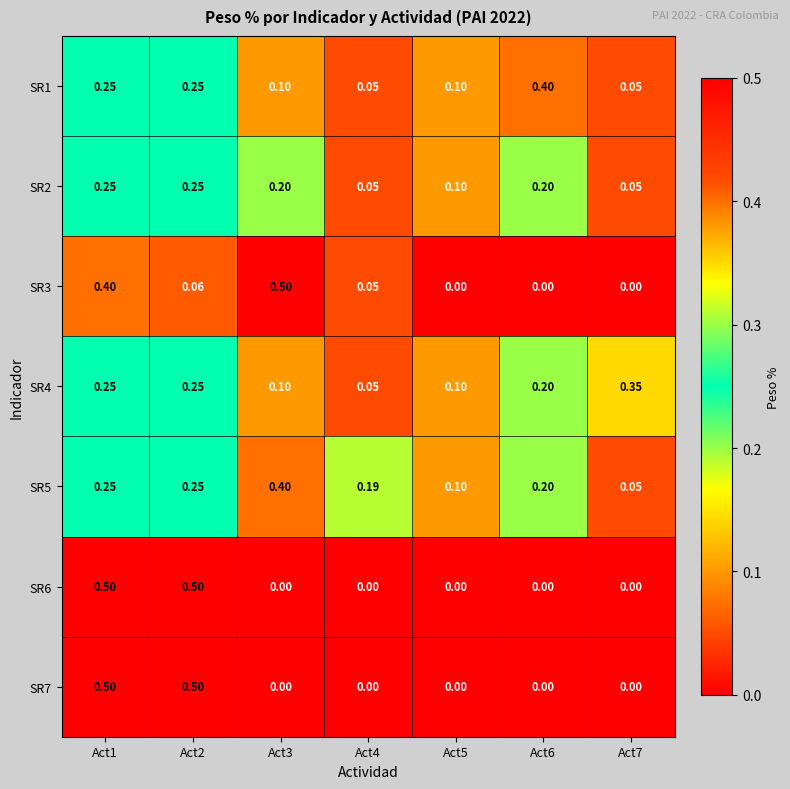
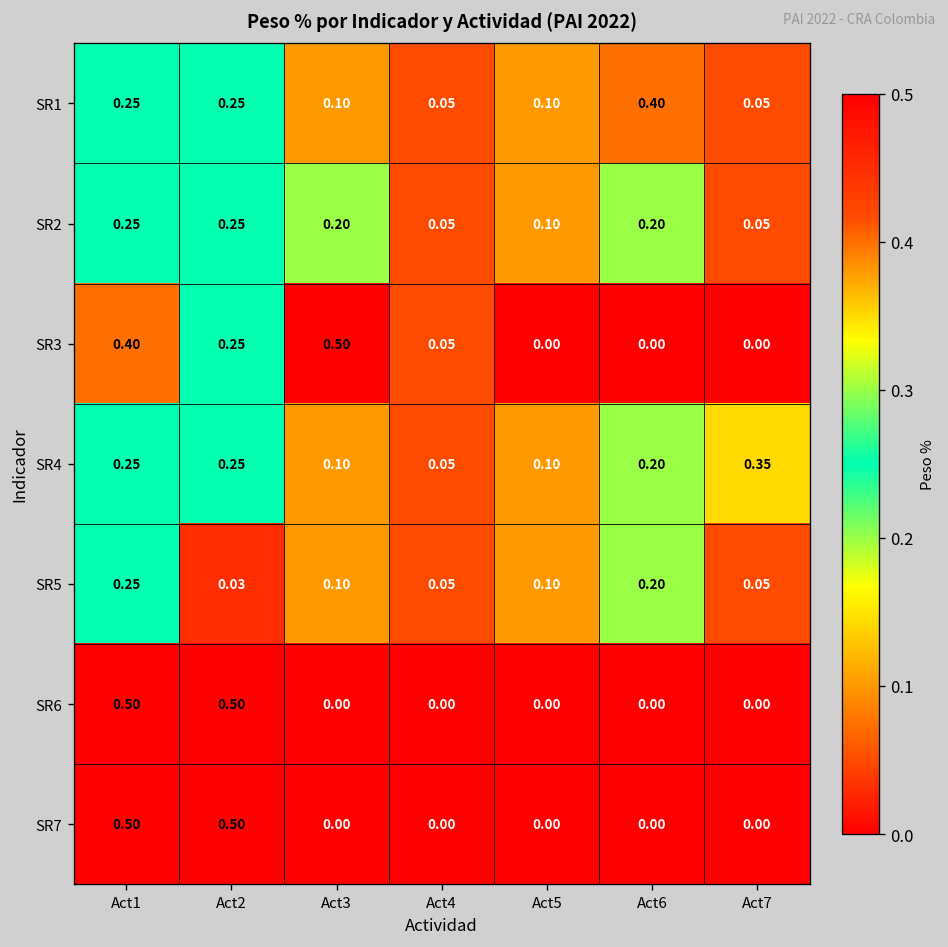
  {
    "SR1": {
      "Act1": 0.25,
      "Act2": 0.25,
      "Act3": 0.10,
      "Act4": 0.05,
      "Act5": 0.10,
      "Act6": 0.40,
      "Act7": 0.05
    },
    "SR2": {
      "Act1": 0.25,
      "Act2": 0.25,
      "Act3": 0.20,
      "Act4": 0.05,
      "Act5": 0.10,
      "Act6": 0.20,
      "Act7": 0.05
    },
    "SR3": {
      "Act1": 0.40,
-     "Act2": 0.06,
+     "Act2": 0.25,
      "Act3": 0.50,
      "Act4": 0.05,
      "Act5": 0.00,
      "Act6": 0.00,
      "Act7": 0.00
    },
    "SR4": {
      "Act1": 0.25,
      "Act2": 0.25,
      "Act3": 0.10,
      "Act4": 0.05,
      "Act5": 0.10,
      "Act6": 0.20,
      "Act7": 0.35
    },
    "SR5": {
      "Act1": 0.25,
-     "Act2": 0.25,
-     "Act3": 0.40,
-     "Act4": 0.19,
+     "Act2": 0.03,
+     "Act3": 0.10,
+     "Act4": 0.05,
      "Act5": 0.10,
      "Act6": 0.20,
      "Act7": 0.05
    },
    "SR6": {
      "Act1": 0.50,
      "Act2": 0.50,
      "Act3": 0.00,
      "Act4": 0.00,
      "Act5": 0.00,
      "Act6": 0.00,
      "Act7": 0.00
    },
    "SR7": {
      "Act1": 0.50,
      "Act2": 0.50,
      "Act3": 0.00,
      "Act4": 0.00,
      "Act5": 0.00,
      "Act6": 0.00,
      "Act7": 0.00
    }
  }
